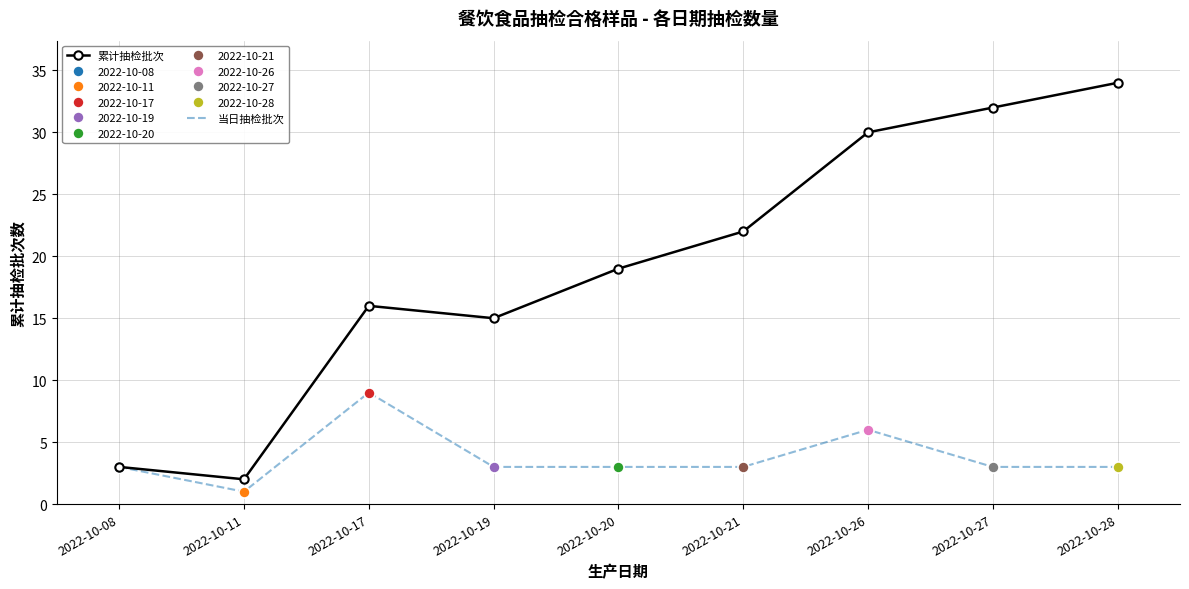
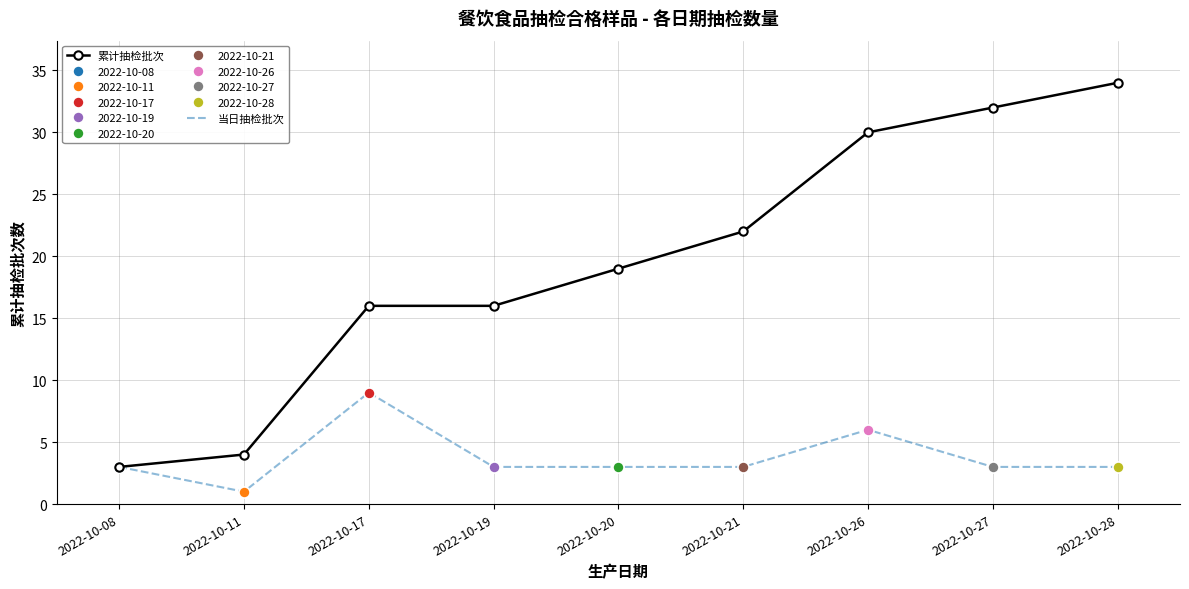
  {
    "累计抽检批次": {
-     "2022-10-11": 2,
+     "2022-10-11": 4,
      "2022-10-17": 16,
-     "2022-10-19": 15,
+     "2022-10-19": 16,
      "2022-10-20": 19,
      "2022-10-21": 22,
      "2022-10-26": 30,
      "2022-10-27": 32,
      "2022-10-28": 34
    }
  }
